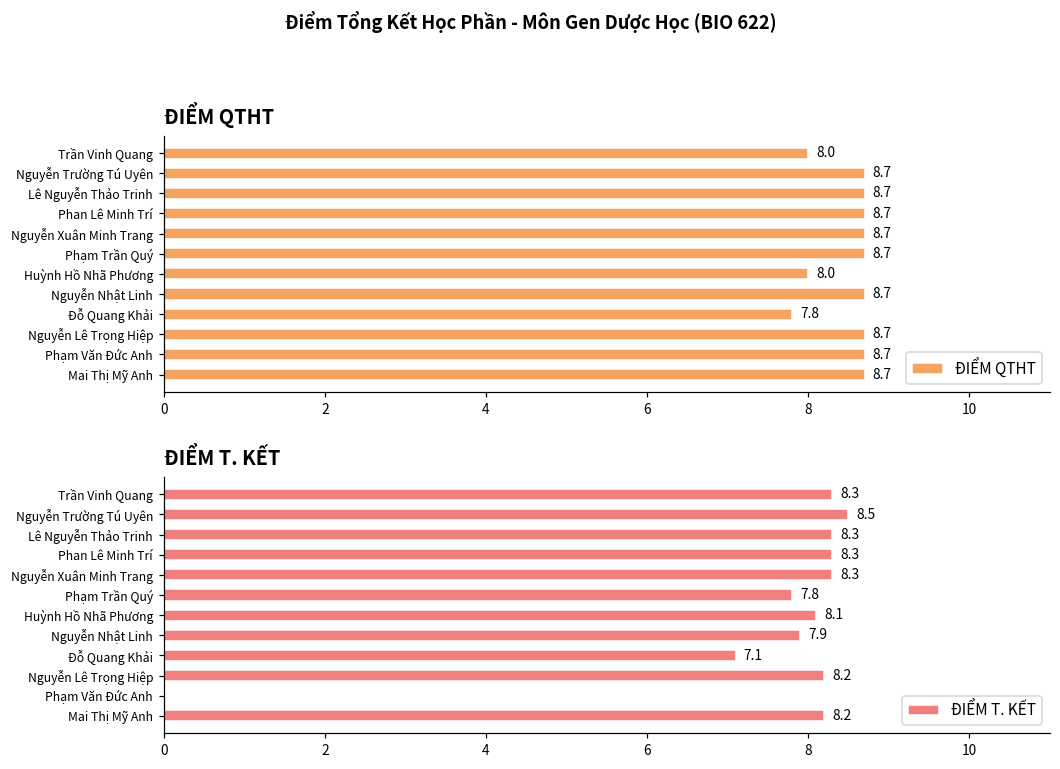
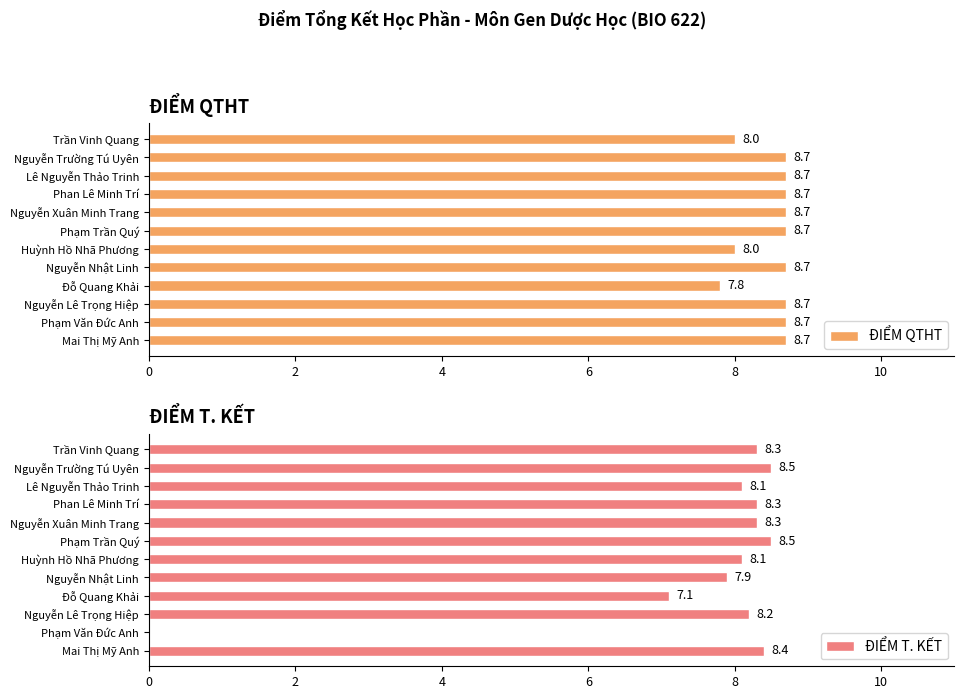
  {
    "ĐIỂM QTHT": {
      "Trần Vinh Quang": 8.0,
      "Nguyễn Trường Tú Uyên": 8.7,
      "Lê Nguyễn Thảo Trinh": 8.7,
      "Phan Lê Minh Trí": 8.7,
      "Nguyễn Xuân Minh Trang": 8.7,
      "Phạm Trần Quý": 8.7,
      "Huỳnh Hồ Nhã Phương": 8.0,
      "Nguyễn Nhật Linh": 8.7,
      "Đỗ Quang Khải": 7.8,
      "Nguyễn Lê Trọng Hiệp": 8.7,
      "Phạm Văn Đức Anh": 8.7,
      "Mai Thị Mỹ Anh": 8.7
    },
    "ĐIỂM T. KẾT": {
      "Trần Vinh Quang": 8.3,
      "Nguyễn Trường Tú Uyên": 8.5,
-     "Lê Nguyễn Thảo Trinh": 8.3,
+     "Lê Nguyễn Thảo Trinh": 8.1,
      "Phan Lê Minh Trí": 8.3,
      "Nguyễn Xuân Minh Trang": 8.3,
-     "Phạm Trần Quý": 7.8,
+     "Phạm Trần Quý": 8.5,
      "Huỳnh Hồ Nhã Phương": 8.1,
      "Nguyễn Nhật Linh": 7.9,
      "Đỗ Quang Khải": 7.1,
      "Nguyễn Lê Trọng Hiệp": 8.2,
-     "Mai Thị Mỹ Anh": 8.2
+     "Mai Thị Mỹ Anh": 8.4
    }
  }
